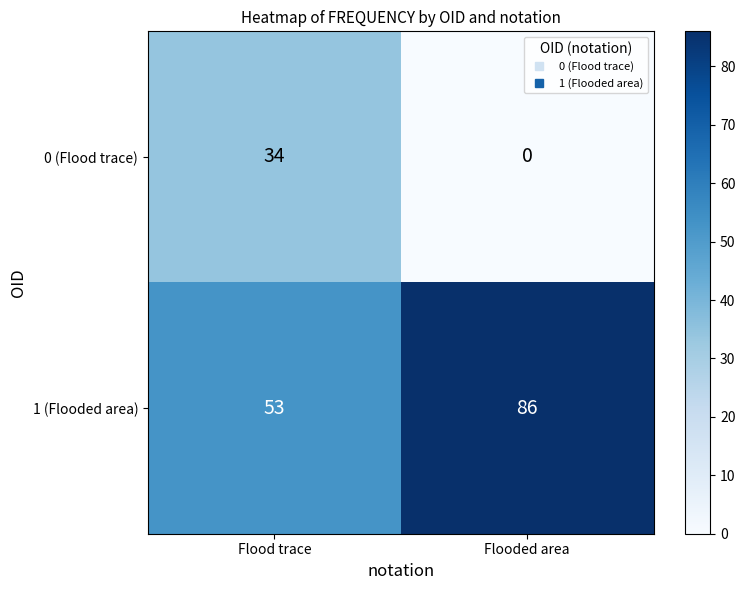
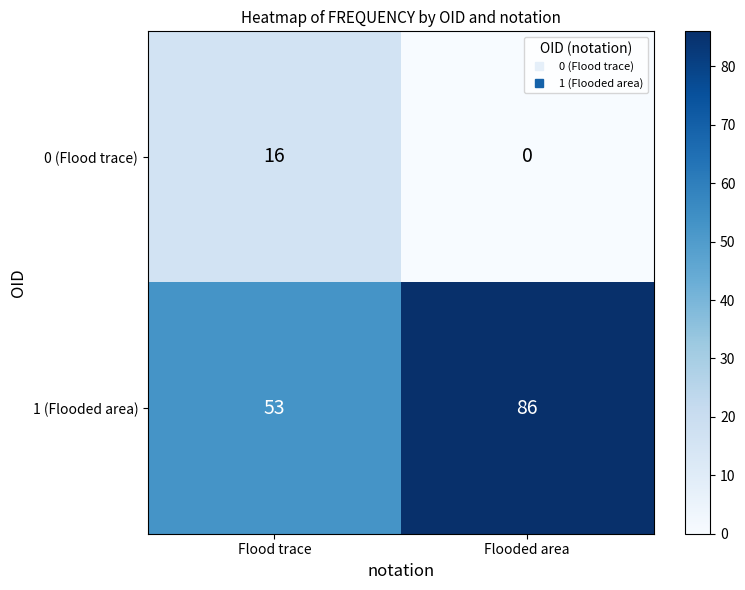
  {
    "0 (Flood trace)": {
-     "Flood trace": 34,
+     "Flood trace": 16,
      "Flooded area": 0
    },
    "1 (Flooded area)": {
      "Flood trace": 53,
      "Flooded area": 86
    }
  }
